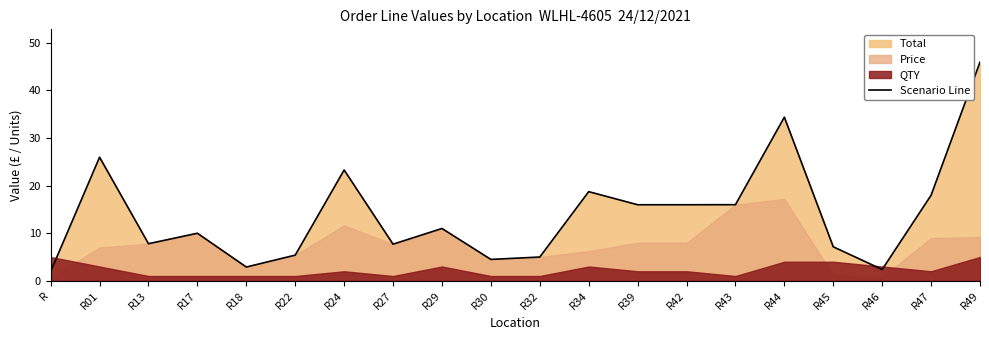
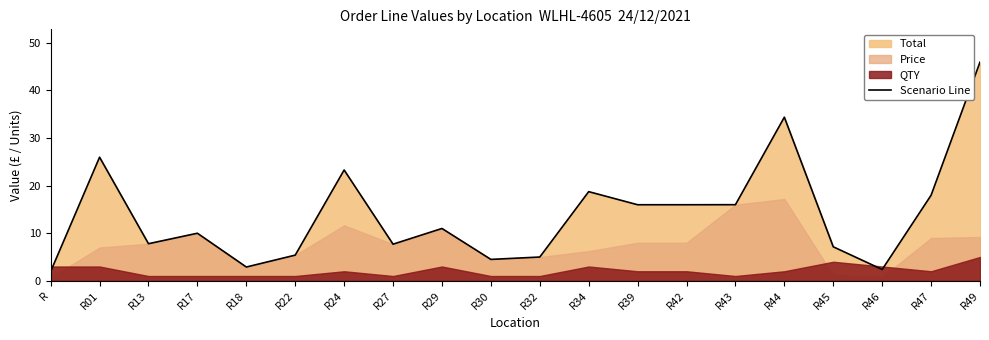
  {
    "QTY": {
-     "R": 5,
+     "R": 3,
      "R01": 3,
      "R13": 1,
      "R17": 1,
      "R18": 1,
      "R22": 1,
      "R24": 2,
      "R27": 1,
      "R29": 3,
      "R30": 1,
      "R32": 1,
      "R34": 3,
      "R39": 2,
      "R42": 2,
      "R43": 1,
-     "R44": 4,
+     "R44": 2,
      "R45": 4,
      "R46": 3,
      "R47": 2,
      "R49": 5
    }
  }
